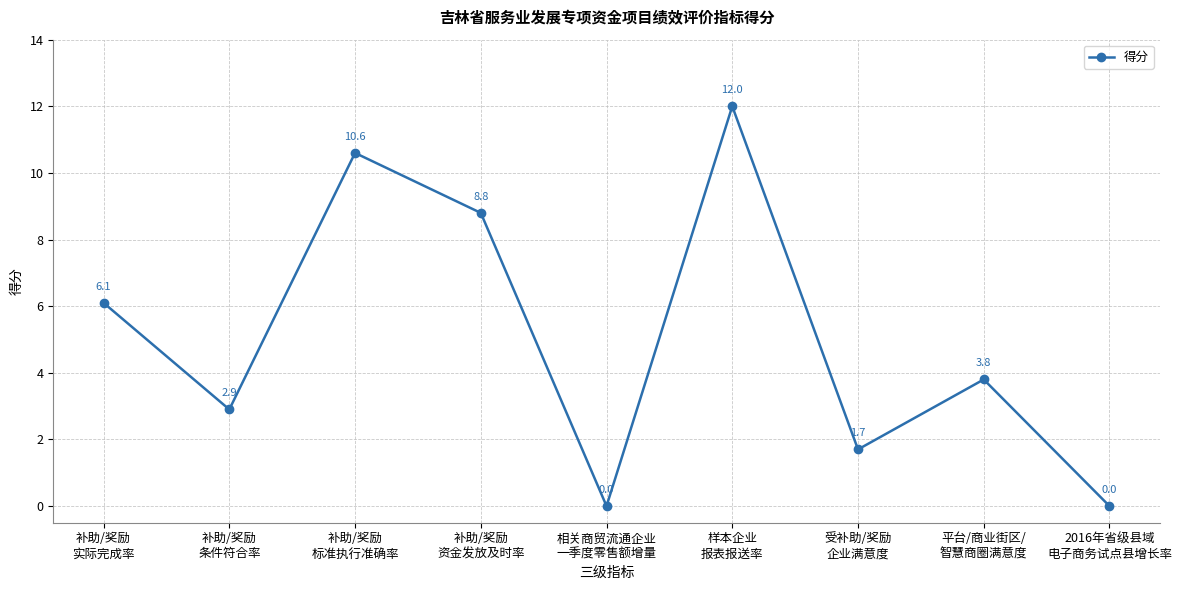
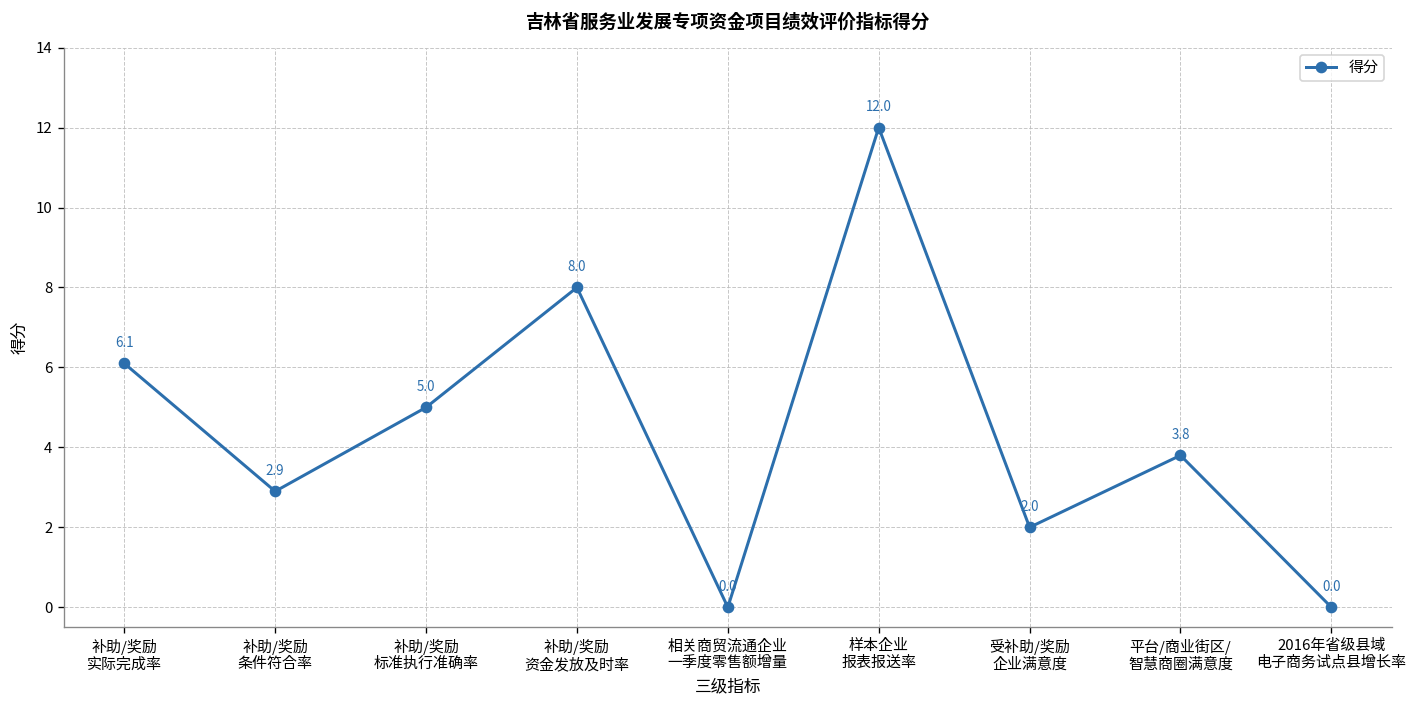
  {
    "补助/奖励 实际完成率": 6.1,
    "补助/奖励 条件符合率": 2.9,
-   "补助/奖励 标准执行准确率": 10.6,
-   "补助/奖励 资金发放及时率": 8.8,
+   "补助/奖励 标准执行准确率": 5.0,
+   "补助/奖励 资金发放及时率": 8.0,
    "相关商贸流通企业 一季度零售额增量": 0.0,
    "样本企业 报表报送率": 12.0,
-   "受补助/奖励 企业满意度": 1.7,
+   "受补助/奖励 企业满意度": 2.0,
    "平台/商业街区/ 智慧商圈满意度": 3.8,
    "2016年省级县域 电子商务试点县增长率": 0.0
  }
